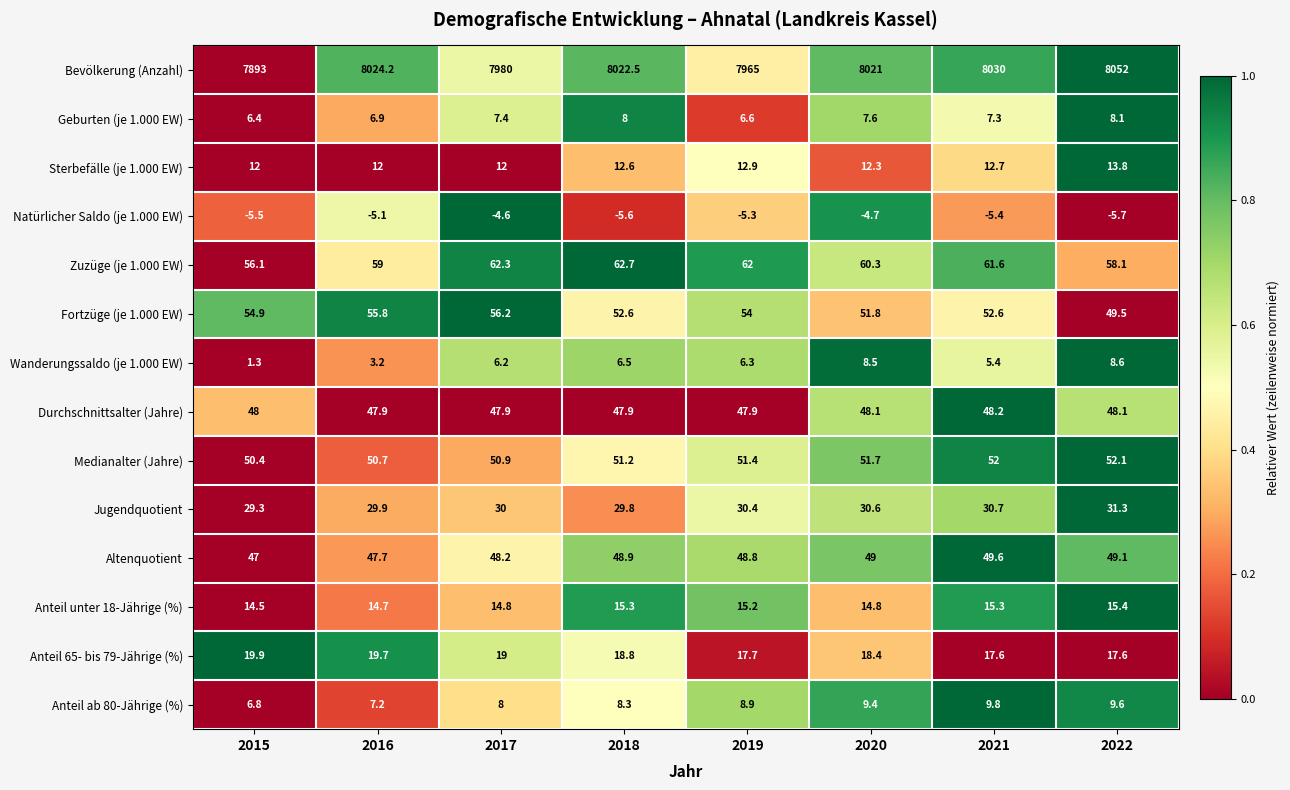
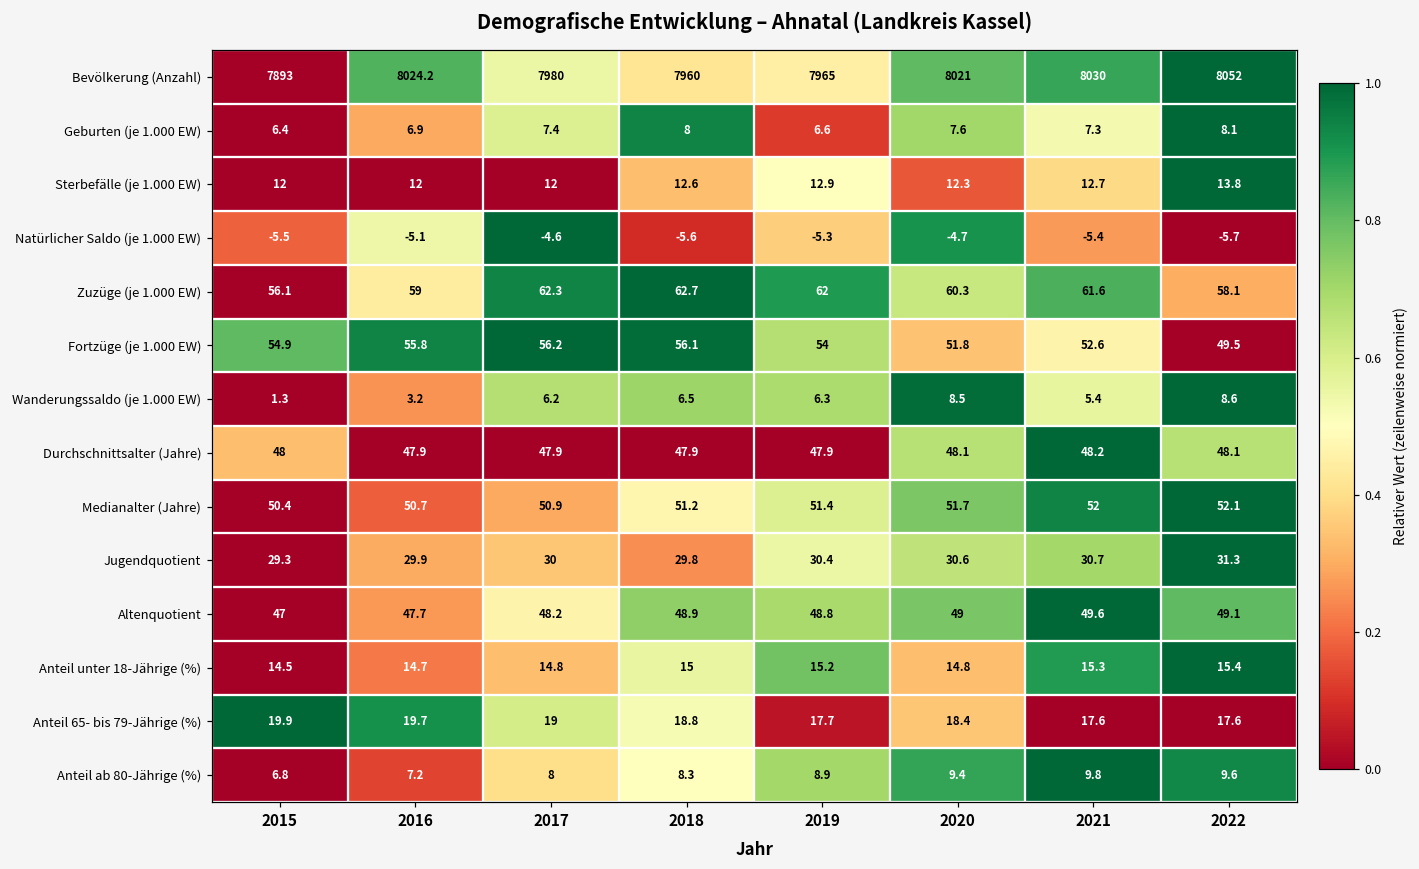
  {
    "Bevölkerung (Anzahl)": {
      "2015": 7893,
      "2016": 8024.2,
      "2017": 7980,
-     "2018": 8022.5,
+     "2018": 7960,
      "2019": 7965,
      "2020": 8021,
      "2021": 8030,
      "2022": 8052
    },
    "Geburten (je 1.000 EW)": {
      "2015": 6.4,
      "2016": 6.9,
      "2017": 7.4,
      "2018": 8,
      "2019": 6.6,
      "2020": 7.6,
      "2021": 7.3,
      "2022": 8.1
    },
    "Sterbefälle (je 1.000 EW)": {
      "2015": 12,
      "2016": 12,
      "2017": 12,
      "2018": 12.6,
      "2019": 12.9,
      "2020": 12.3,
      "2021": 12.7,
      "2022": 13.8
    },
    "Natürlicher Saldo (je 1.000 EW)": {
      "2015": -5.5,
      "2016": -5.1,
      "2017": -4.6,
      "2018": -5.6,
      "2019": -5.3,
      "2020": -4.7,
      "2021": -5.4,
      "2022": -5.7
    },
    "Zuzüge (je 1.000 EW)": {
      "2015": 56.1,
      "2016": 59,
      "2017": 62.3,
      "2018": 62.7,
      "2019": 62,
      "2020": 60.3,
      "2021": 61.6,
      "2022": 58.1
    },
    "Fortzüge (je 1.000 EW)": {
      "2015": 54.9,
      "2016": 55.8,
      "2017": 56.2,
-     "2018": 52.6,
+     "2018": 56.1,
      "2019": 54,
      "2020": 51.8,
      "2021": 52.6,
      "2022": 49.5
    },
    "Wanderungssaldo (je 1.000 EW)": {
      "2015": 1.3,
      "2016": 3.2,
      "2017": 6.2,
      "2018": 6.5,
      "2019": 6.3,
      "2020": 8.5,
      "2021": 5.4,
      "2022": 8.6
    },
    "Durchschnittsalter (Jahre)": {
      "2015": 48,
      "2016": 47.9,
      "2017": 47.9,
      "2018": 47.9,
      "2019": 47.9,
      "2020": 48.1,
      "2021": 48.2,
      "2022": 48.1
    },
    "Medianalter (Jahre)": {
      "2015": 50.4,
      "2016": 50.7,
      "2017": 50.9,
      "2018": 51.2,
      "2019": 51.4,
      "2020": 51.7,
      "2021": 52,
      "2022": 52.1
    },
    "Jugendquotient": {
      "2015": 29.3,
      "2016": 29.9,
      "2017": 30,
      "2018": 29.8,
      "2019": 30.4,
      "2020": 30.6,
      "2021": 30.7,
      "2022": 31.3
    },
    "Altenquotient": {
      "2015": 47,
      "2016": 47.7,
      "2017": 48.2,
      "2018": 48.9,
      "2019": 48.8,
      "2020": 49,
      "2021": 49.6,
      "2022": 49.1
    },
    "Anteil unter 18-Jährige (%)": {
      "2015": 14.5,
      "2016": 14.7,
      "2017": 14.8,
-     "2018": 15.3,
+     "2018": 15,
      "2019": 15.2,
      "2020": 14.8,
      "2021": 15.3,
      "2022": 15.4
    },
    "Anteil 65- bis 79-Jährige (%)": {
      "2015": 19.9,
      "2016": 19.7,
      "2017": 19,
      "2018": 18.8,
      "2019": 17.7,
      "2020": 18.4,
      "2021": 17.6,
      "2022": 17.6
    },
    "Anteil ab 80-Jährige (%)": {
      "2015": 6.8,
      "2016": 7.2,
      "2017": 8,
      "2018": 8.3,
      "2019": 8.9,
      "2020": 9.4,
      "2021": 9.8,
      "2022": 9.6
    }
  }
